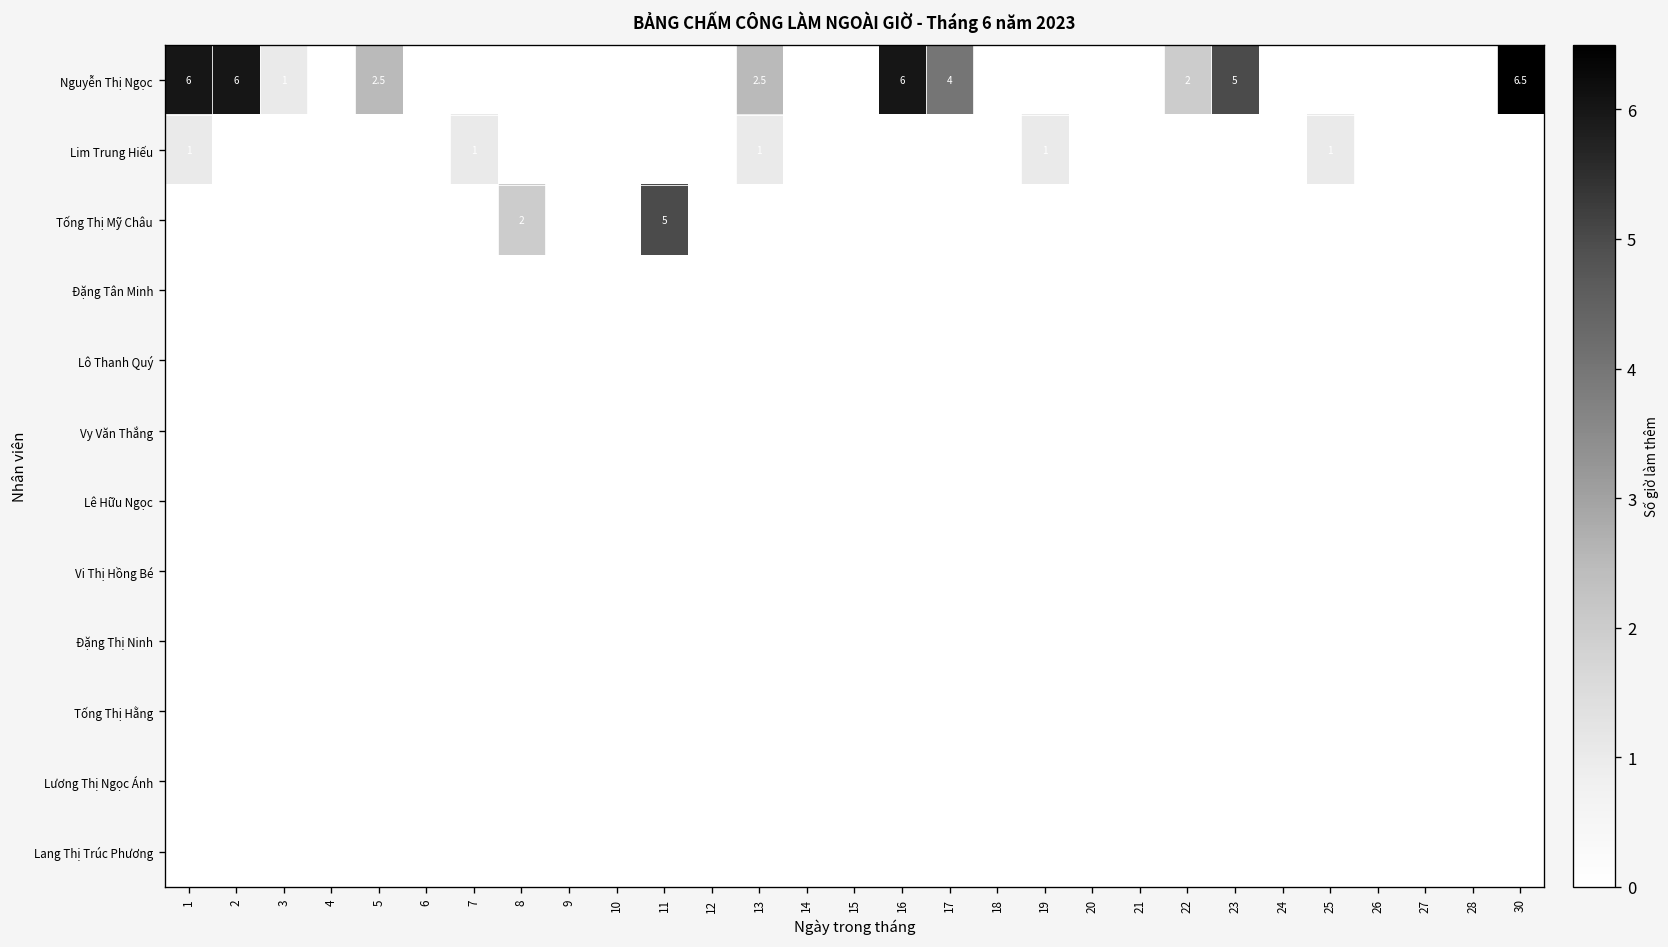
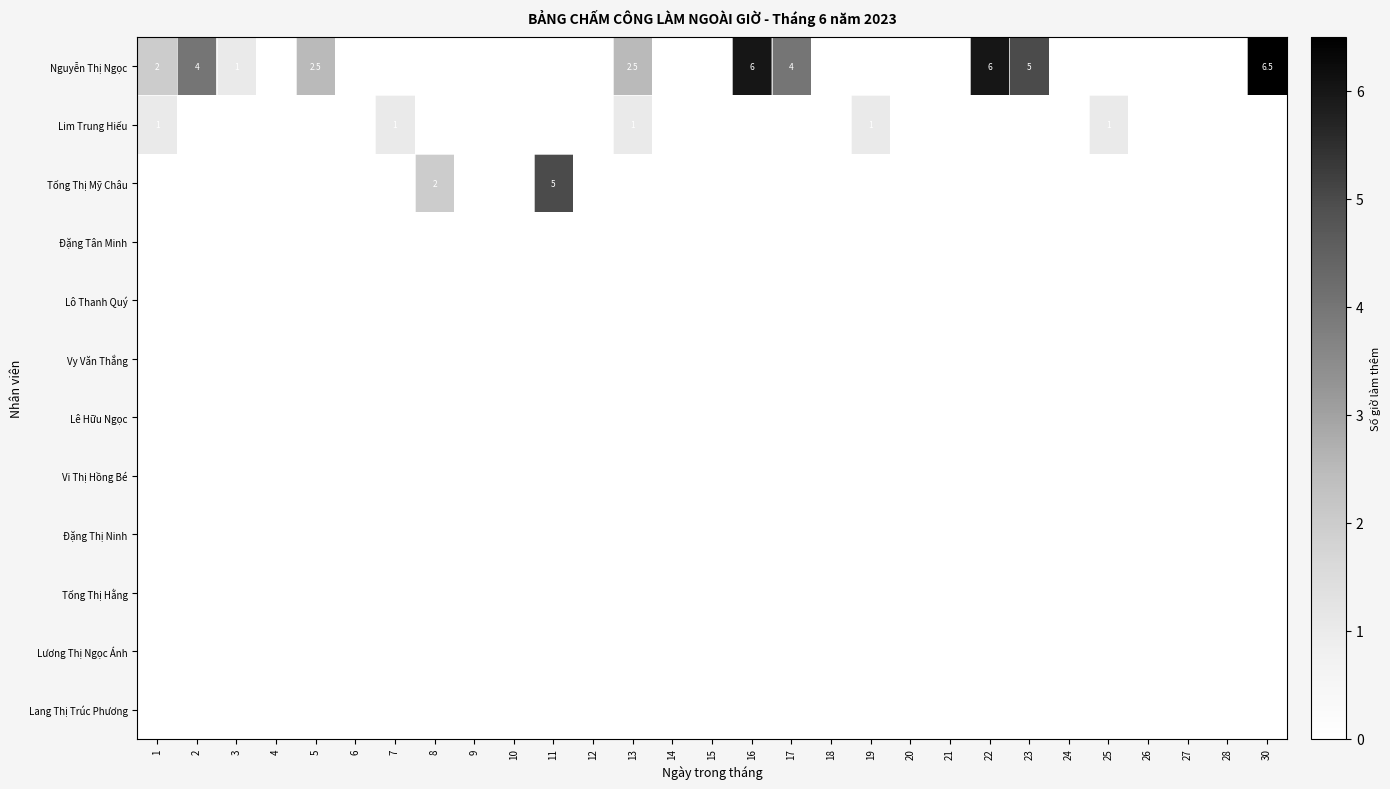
  {
    "Nguyễn Thị Ngọc": {
-     "1": 6,
-     "2": 6,
+     "1": 2,
+     "2": 4,
      "5": 2.5,
      "13": 2.5,
      "16": 6,
      "17": 4,
-     "22": 2,
+     "22": 6,
      "23": 5,
      "30": 6.5
    },
    "Tống Thị Mỹ Châu": {
      "8": 2,
      "11": 5
    }
  }
